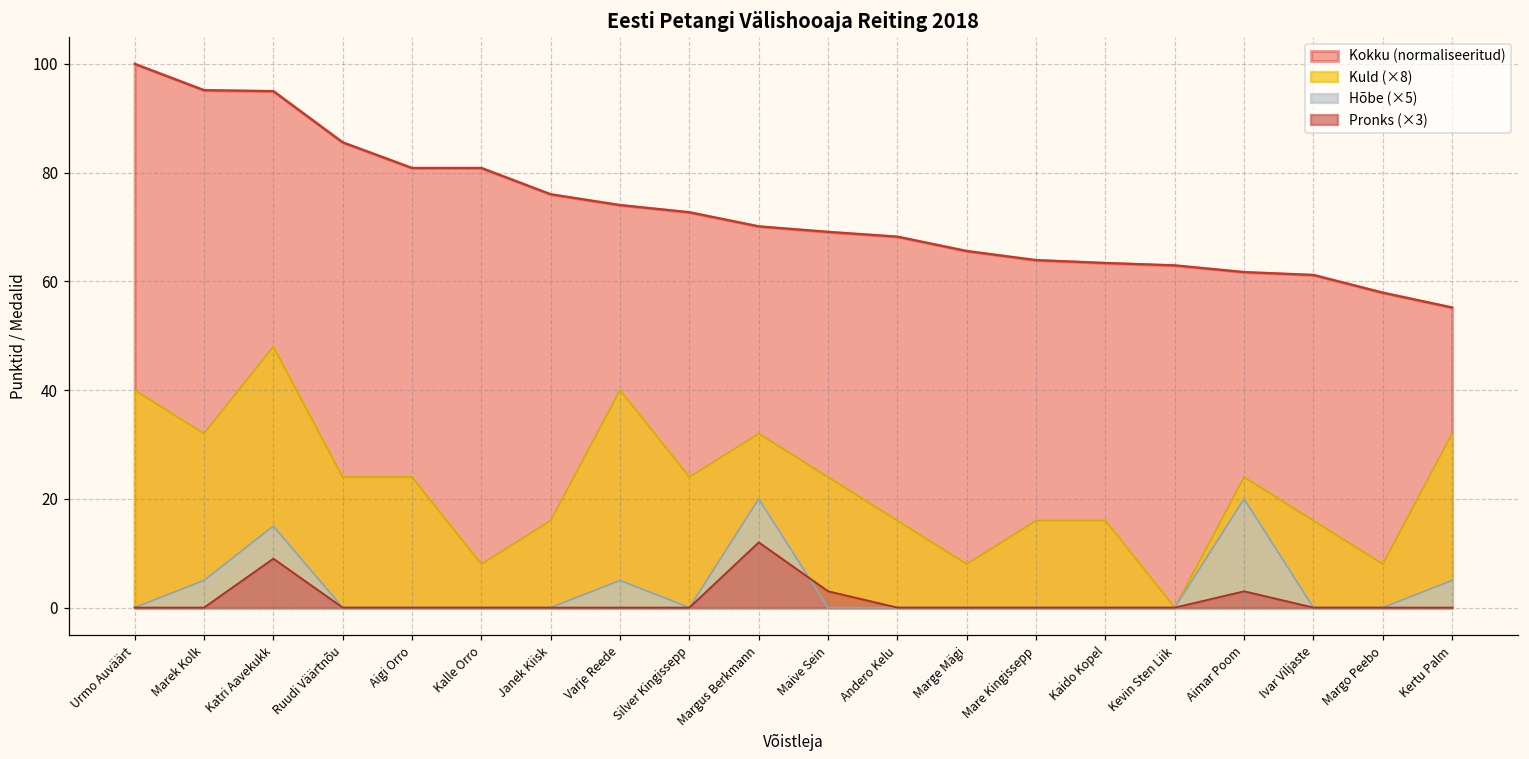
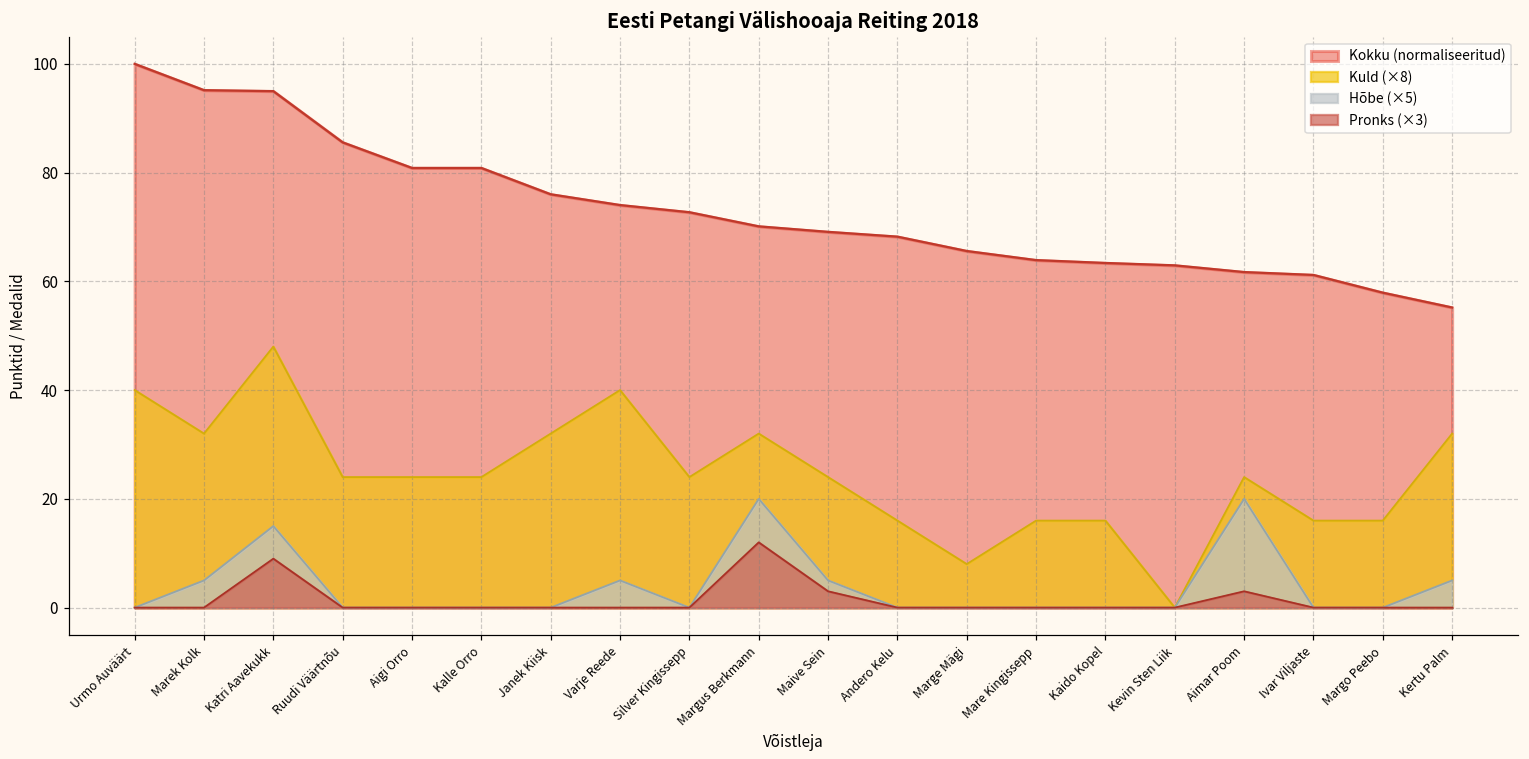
  {
    "Kuld (×8)": {
      "Urmo Auväärt": 40,
      "Marek Kolk": 32,
      "Katri Aavekukk": 48,
      "Ruudi Väärtnõu": 24,
      "Aigi Orro": 24,
-     "Kalle Orro": 8,
-     "Janek Kiisk": 16,
+     "Kalle Orro": 24,
+     "Janek Kiisk": 32,
      "Varje Reede": 40,
      "Silver Kingissepp": 24,
      "Margus Berkmann": 32,
      "Maive Sein": 24,
      "Andero Kelu": 16,
      "Marge Mägi": 8,
      "Mare Kingissepp": 16,
      "Kaido Kopel": 16,
      "Aimar Poom": 24,
      "Ivar Viljaste": 16,
-     "Margo Peebo": 8,
+     "Margo Peebo": 16,
      "Kertu Palm": 32
    },
    "Hõbe (×5)": {
      "Marek Kolk": 5,
      "Katri Aavekukk": 15,
      "Varje Reede": 5,
      "Margus Berkmann": 20,
-     "Maive Sein": 0,
+     "Maive Sein": 5,
      "Aimar Poom": 20,
      "Kertu Palm": 5
    }
  }
